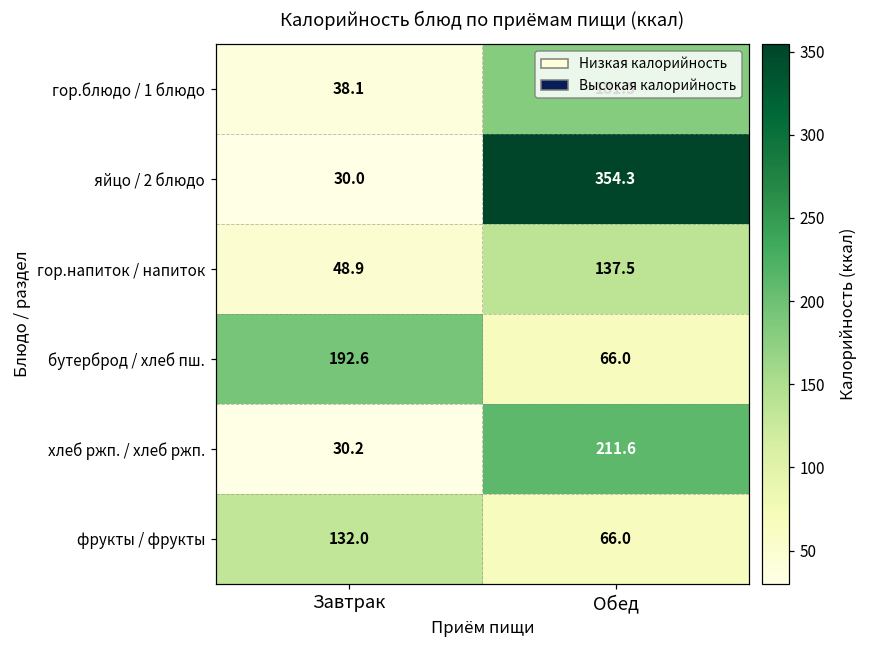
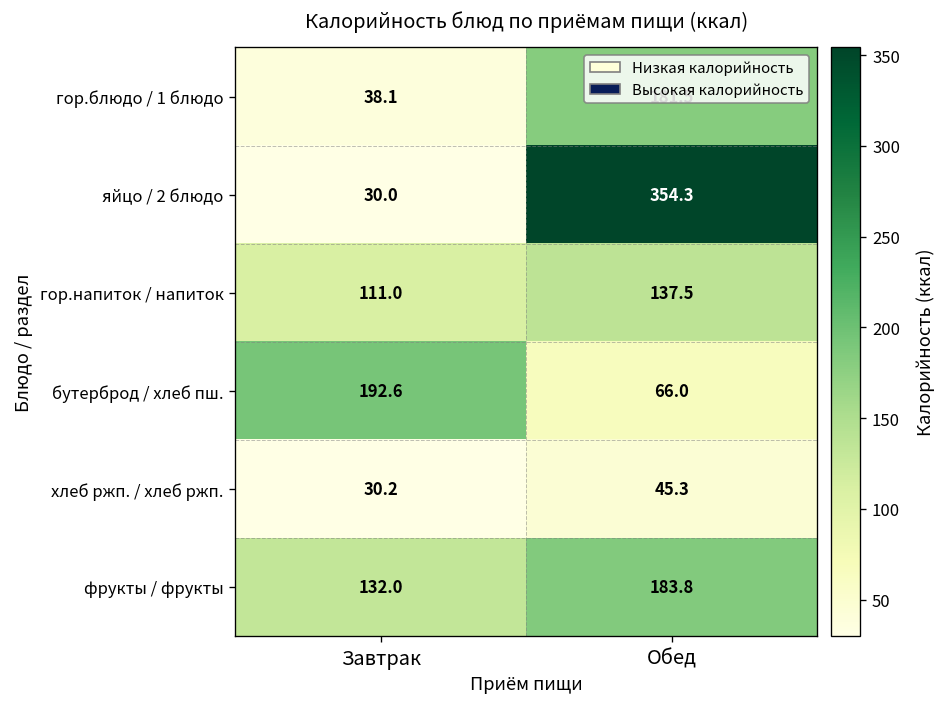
  {
    "гор.блюдо / 1 блюдо": {
      "Завтрак": 38.1
    },
    "яйцо / 2 блюдо": {
      "Завтрак": 30.0,
      "Обед": 354.3
    },
    "гор.напиток / напиток": {
-     "Завтрак": 48.9,
+     "Завтрак": 111.0,
      "Обед": 137.5
    },
    "бутерброд / хлеб пш.": {
      "Завтрак": 192.6,
      "Обед": 66.0
    },
    "хлеб ржп. / хлеб ржп.": {
      "Завтрак": 30.2,
-     "Обед": 211.6
+     "Обед": 45.3
    },
    "фрукты / фрукты": {
      "Завтрак": 132.0,
-     "Обед": 66.0
+     "Обед": 183.8
    }
  }
